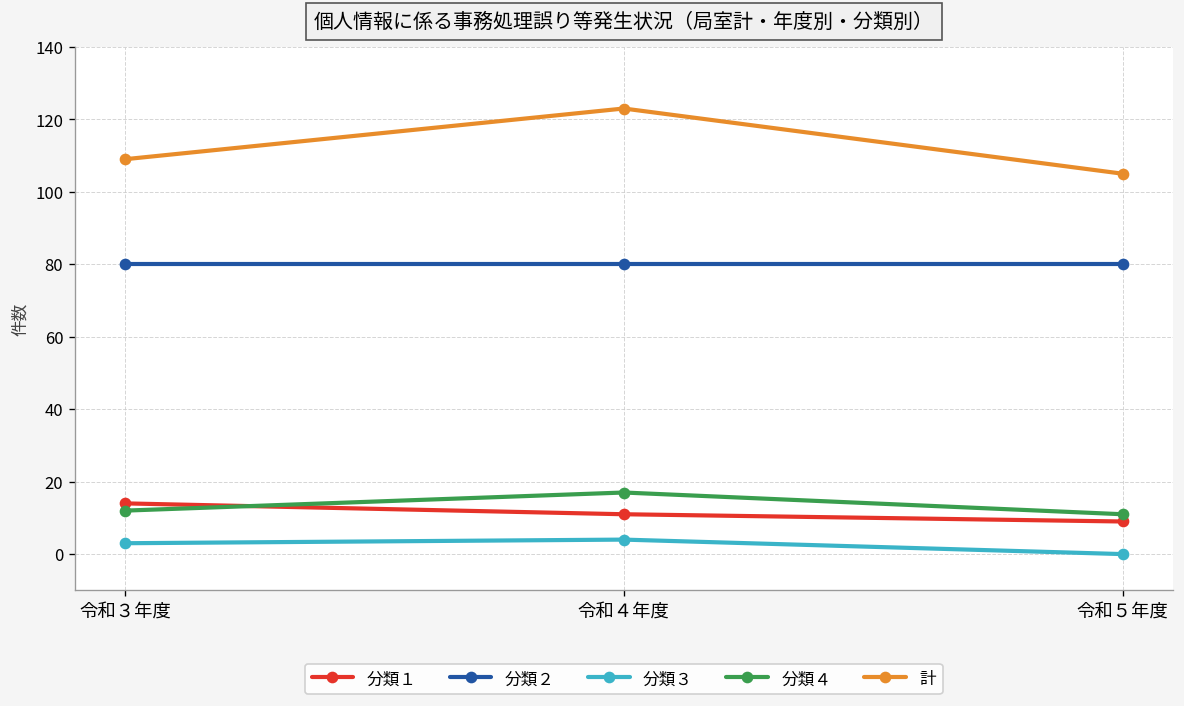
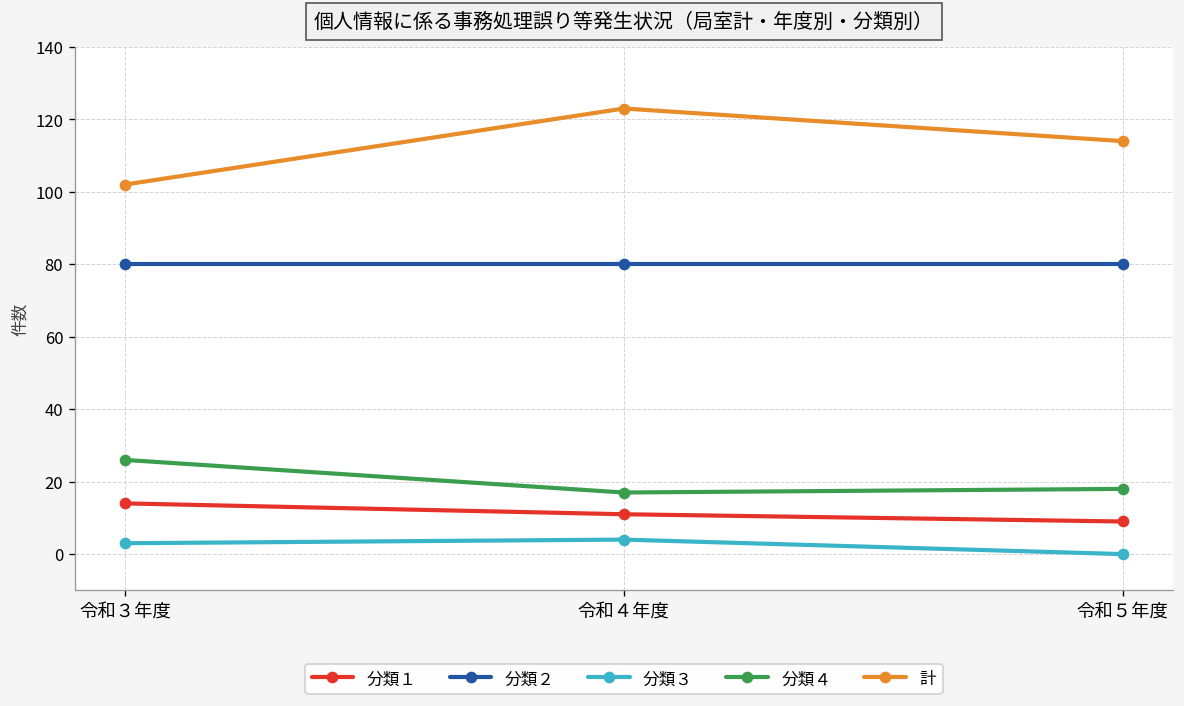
  {
    "分類１": {
      "令和３年度": 14,
      "令和４年度": 11,
      "令和５年度": 9
    },
    "分類２": {
      "令和３年度": 80,
      "令和４年度": 80,
      "令和５年度": 80
    },
    "分類３": {
      "令和３年度": 3,
      "令和４年度": 4,
      "令和５年度": 0
    },
    "分類４": {
-     "令和３年度": 12,
+     "令和３年度": 26,
      "令和４年度": 17,
-     "令和５年度": 11
+     "令和５年度": 18
    },
    "計": {
-     "令和３年度": 109,
+     "令和３年度": 102,
      "令和４年度": 123,
-     "令和５年度": 105
+     "令和５年度": 114
    }
  }
